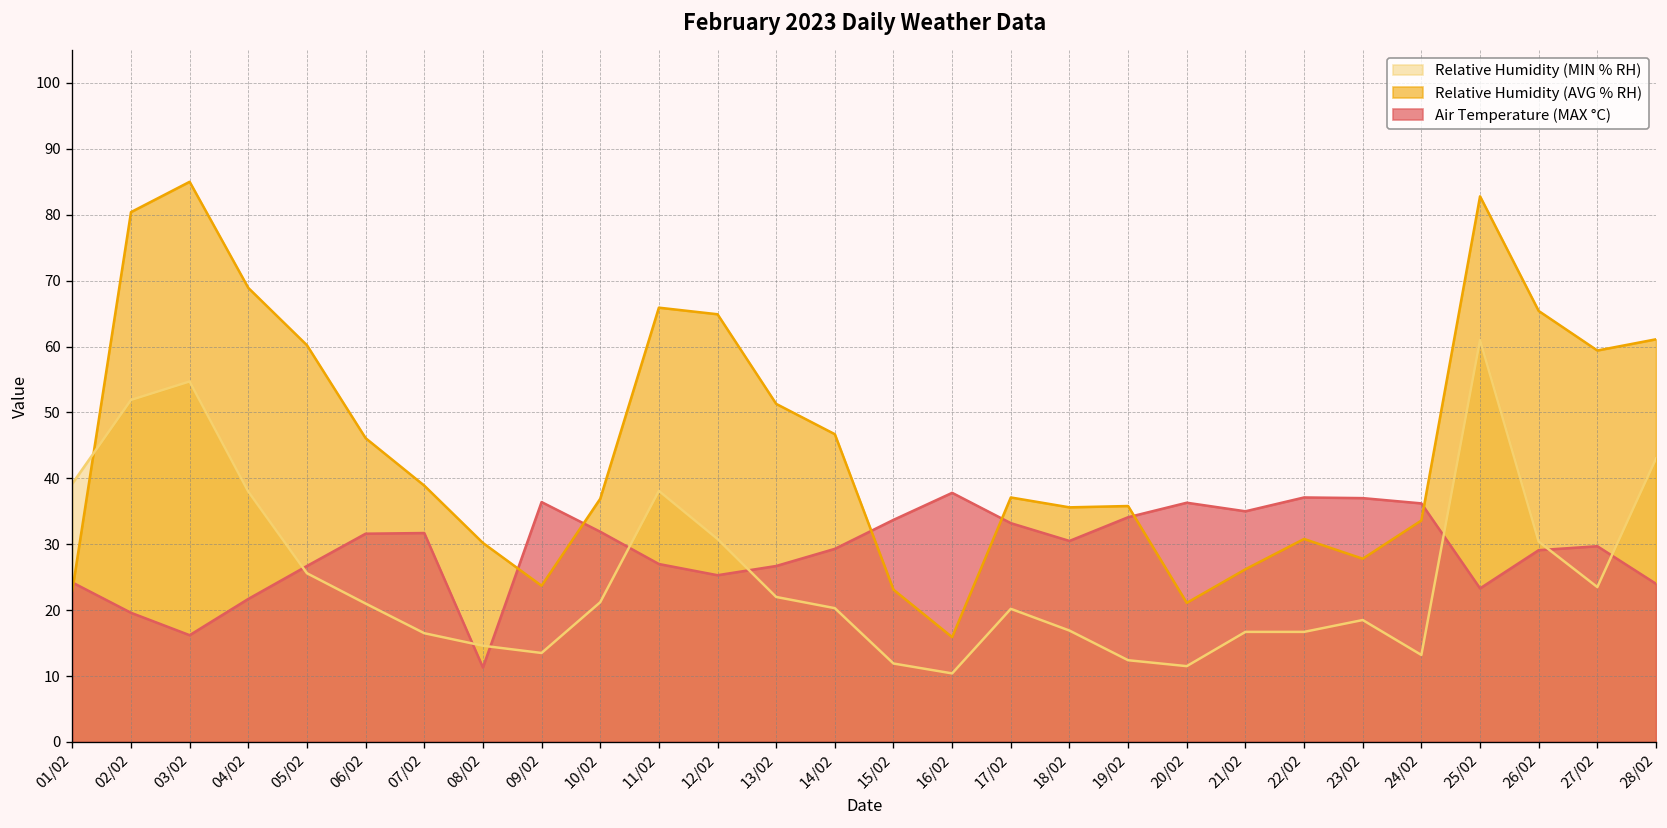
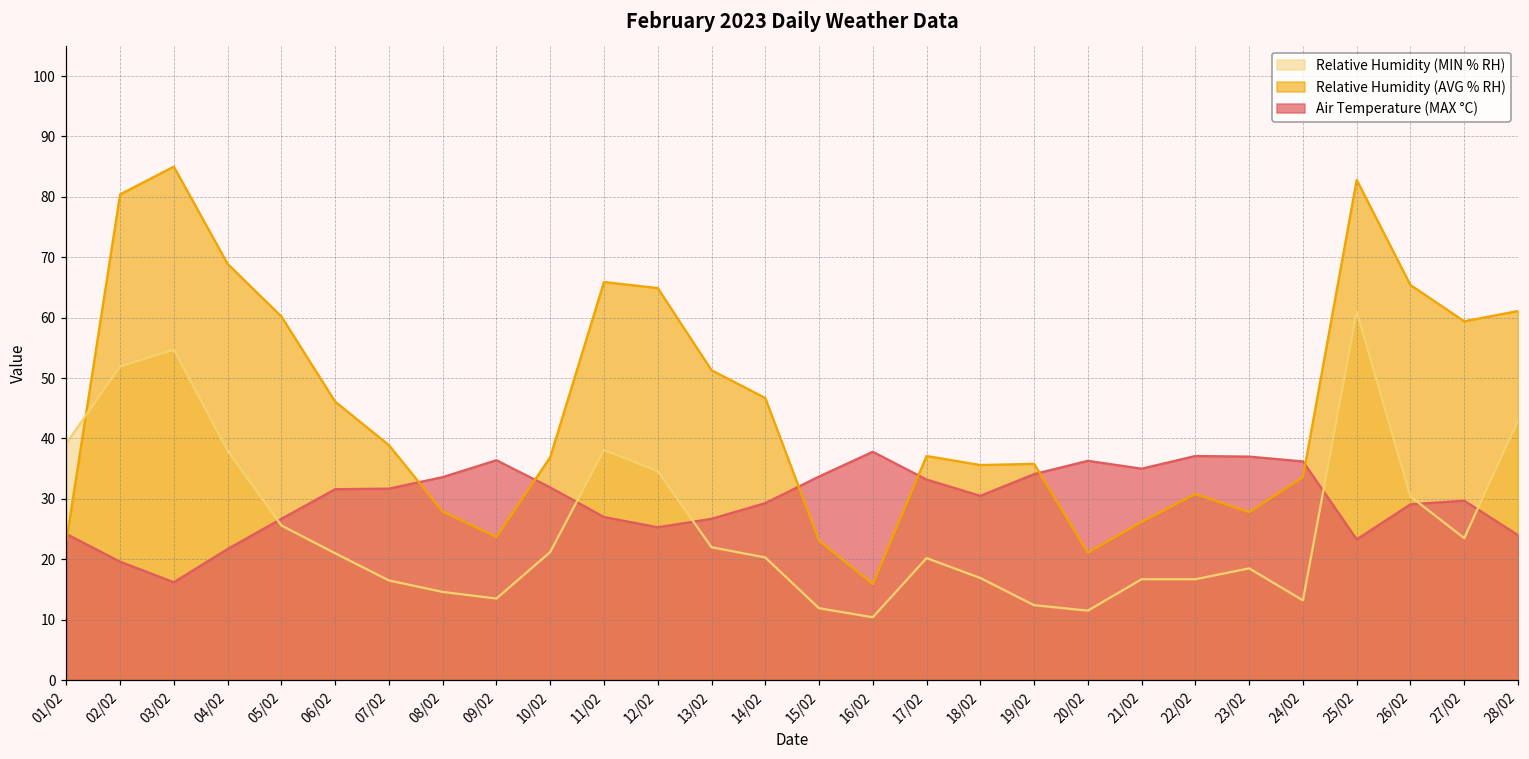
  {
    "Relative Humidity (MIN % RH)": {
      "01/02": 39,
      "02/02": 52,
      "03/02": 55,
      "04/02": 38,
      "05/02": 26,
      "06/02": 21,
      "07/02": 17,
      "08/02": 15,
      "09/02": 14,
      "10/02": 21,
      "11/02": 38,
-     "12/02": 31,
+     "12/02": 35,
      "13/02": 22,
      "14/02": 20,
      "15/02": 12,
      "16/02": 10,
      "17/02": 20,
      "18/02": 17,
      "19/02": 12,
      "20/02": 12,
      "21/02": 17,
      "22/02": 17,
      "23/02": 19,
      "24/02": 13,
      "25/02": 61,
      "26/02": 30,
      "27/02": 24,
      "28/02": 43
    },
    "Relative Humidity (AVG % RH)": {
      "01/02": 23,
      "02/02": 80,
      "03/02": 85,
      "04/02": 69,
      "05/02": 60,
      "06/02": 46,
      "07/02": 39,
-     "08/02": 30,
+     "08/02": 28,
      "09/02": 24,
      "10/02": 37,
      "11/02": 66,
      "12/02": 65,
      "13/02": 51,
      "14/02": 47,
      "15/02": 23,
      "16/02": 16,
      "17/02": 37,
      "18/02": 36,
      "19/02": 36,
      "20/02": 21,
      "21/02": 26,
      "22/02": 31,
      "23/02": 28,
      "24/02": 34,
      "25/02": 83,
      "26/02": 65,
      "27/02": 59,
      "28/02": 61
    },
    "Air Temperature (MAX °C)": {
      "01/02": 24,
      "02/02": 20,
      "03/02": 16,
      "04/02": 22,
      "05/02": 27,
      "06/02": 32,
      "07/02": 32,
-     "08/02": 11,
+     "08/02": 34,
      "09/02": 36,
      "10/02": 32,
      "11/02": 27,
      "12/02": 25,
      "13/02": 27,
      "14/02": 29,
      "15/02": 34,
      "16/02": 38,
      "17/02": 33,
      "18/02": 31,
      "19/02": 34,
      "20/02": 36,
      "21/02": 35,
      "22/02": 37,
      "23/02": 37,
      "24/02": 36,
      "25/02": 23,
      "26/02": 29,
      "27/02": 30,
      "28/02": 24
    }
  }
